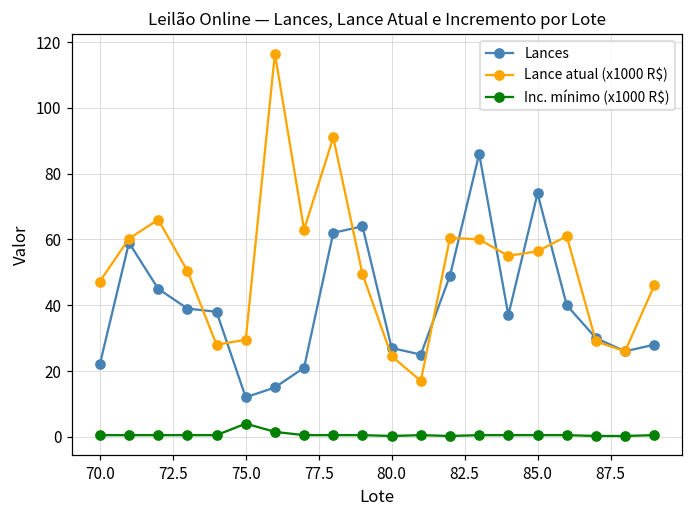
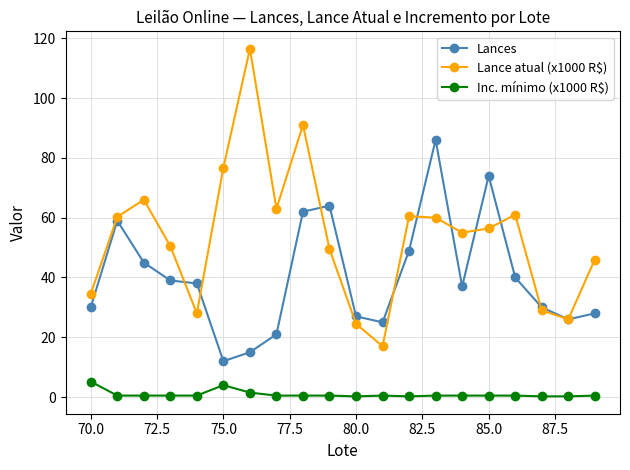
  {
    "Lances": {
-     "70.0": 22,
+     "70.0": 30,
      "75.0": 12,
      "80.0": 27,
      "85.0": 74
    },
    "Lance atual (x1000 R$)": {
-     "70.0": 47,
-     "75.0": 30,
+     "70.0": 35,
+     "75.0": 77,
      "80.0": 25,
      "85.0": 56
    },
    "Inc. mínimo (x1000 R$)": {
-     "70.0": 1,
+     "70.0": 5,
      "75.0": 4,
      "80.0": 0,
      "85.0": 1
    }
  }
